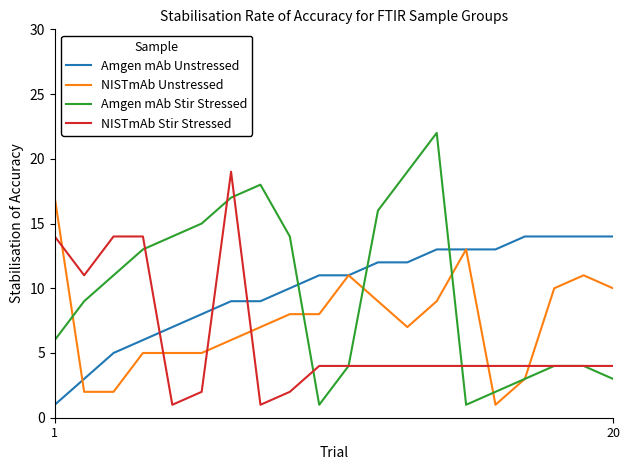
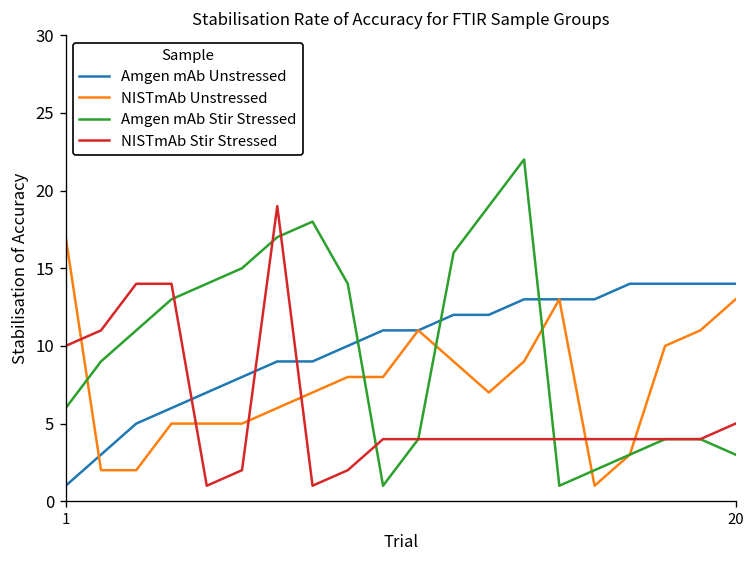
  {
    "Amgen mAb Unstressed": {
      "1": 1,
      "20": 14
    },
    "NISTmAb Unstressed": {
      "1": 17,
-     "20": 10
+     "20": 13
    },
    "Amgen mAb Stir Stressed": {
      "1": 6,
      "20": 3
    },
    "NISTmAb Stir Stressed": {
-     "1": 14,
-     "20": 4
+     "1": 10,
+     "20": 5
    }
  }
